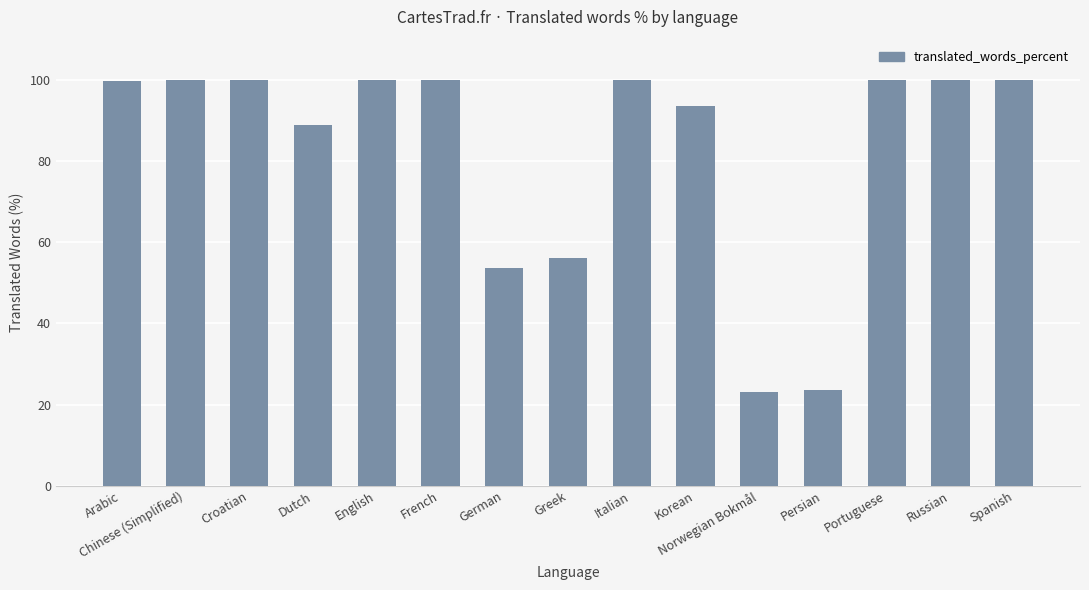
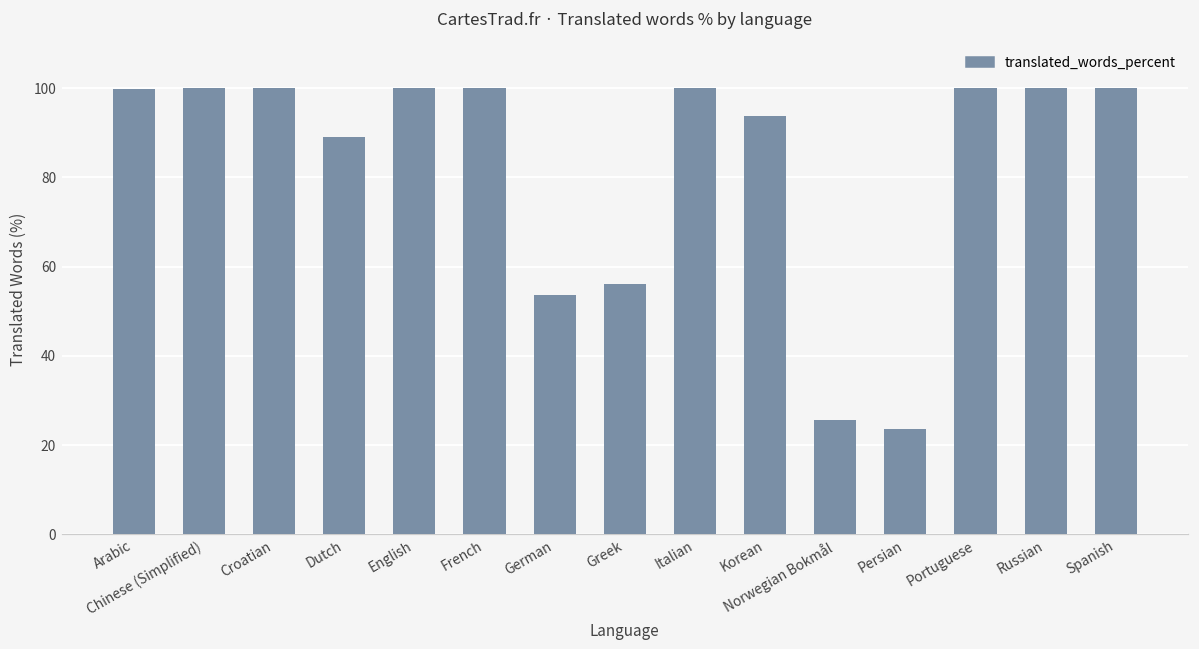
  {
    "Arabic": 100,
    "Chinese (Simplified)": 100,
    "Croatian": 100,
    "Dutch": 89,
    "English": 100,
    "French": 100,
    "German": 54,
    "Greek": 56,
    "Italian": 100,
    "Korean": 94,
-   "Norwegian Bokmål": 23,
+   "Norwegian Bokmål": 26,
    "Persian": 24,
    "Portuguese": 100,
    "Russian": 100,
    "Spanish": 100
  }
